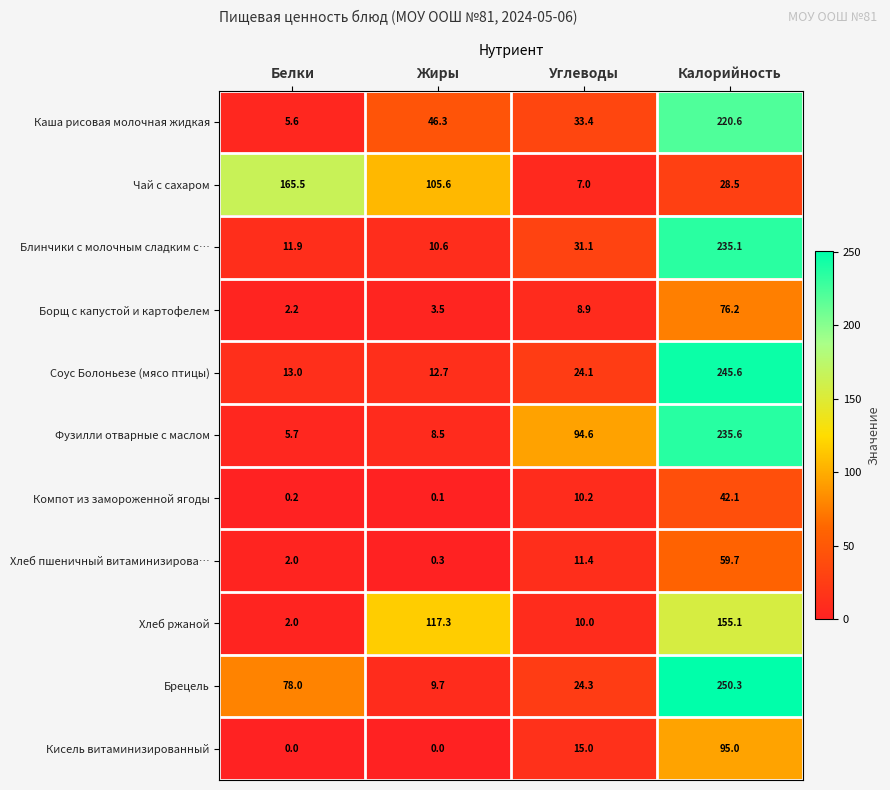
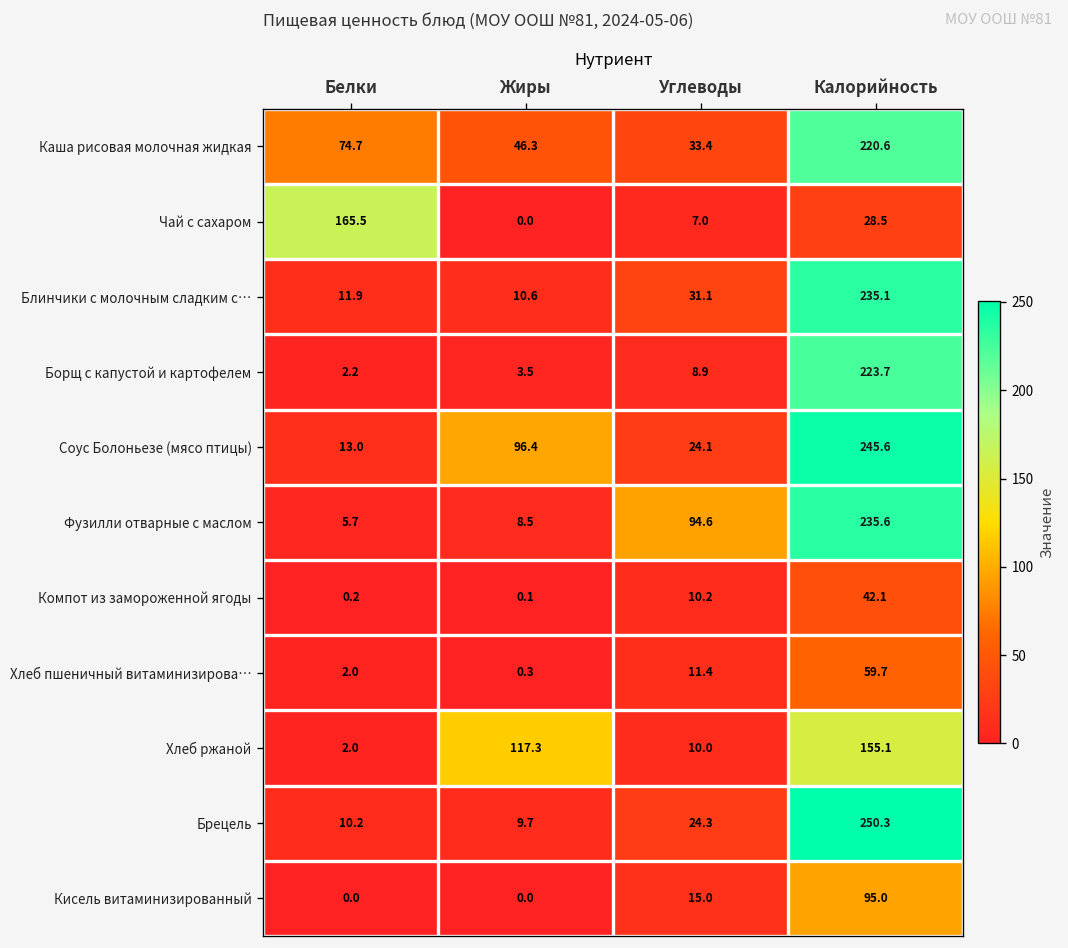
  {
    "Каша рисовая молочная жидкая": {
-     "Белки": 5.6,
+     "Белки": 74.7,
      "Жиры": 46.3,
      "Углеводы": 33.4,
      "Калорийность": 220.6
    },
    "Чай с сахаром": {
      "Белки": 165.5,
-     "Жиры": 105.6,
+     "Жиры": 0.0,
      "Углеводы": 7.0,
      "Калорийность": 28.5
    },
    "Блинчики с молочным сладким с…": {
      "Белки": 11.9,
      "Жиры": 10.6,
      "Углеводы": 31.1,
      "Калорийность": 235.1
    },
    "Борщ с капустой и картофелем": {
      "Белки": 2.2,
      "Жиры": 3.5,
      "Углеводы": 8.9,
-     "Калорийность": 76.2
+     "Калорийность": 223.7
    },
    "Соус Болоньезе (мясо птицы)": {
      "Белки": 13.0,
-     "Жиры": 12.7,
+     "Жиры": 96.4,
      "Углеводы": 24.1,
      "Калорийность": 245.6
    },
    "Фузилли отварные с маслом": {
      "Белки": 5.7,
      "Жиры": 8.5,
      "Углеводы": 94.6,
      "Калорийность": 235.6
    },
    "Компот из замороженной ягоды": {
      "Белки": 0.2,
      "Жиры": 0.1,
      "Углеводы": 10.2,
      "Калорийность": 42.1
    },
    "Хлеб пшеничный витаминизирова…": {
      "Белки": 2.0,
      "Жиры": 0.3,
      "Углеводы": 11.4,
      "Калорийность": 59.7
    },
    "Хлеб ржаной": {
      "Белки": 2.0,
      "Жиры": 117.3,
      "Углеводы": 10.0,
      "Калорийность": 155.1
    },
    "Брецель": {
-     "Белки": 78.0,
+     "Белки": 10.2,
      "Жиры": 9.7,
      "Углеводы": 24.3,
      "Калорийность": 250.3
    },
    "Кисель витаминизированный": {
      "Белки": 0.0,
      "Жиры": 0.0,
      "Углеводы": 15.0,
      "Калорийность": 95.0
    }
  }
